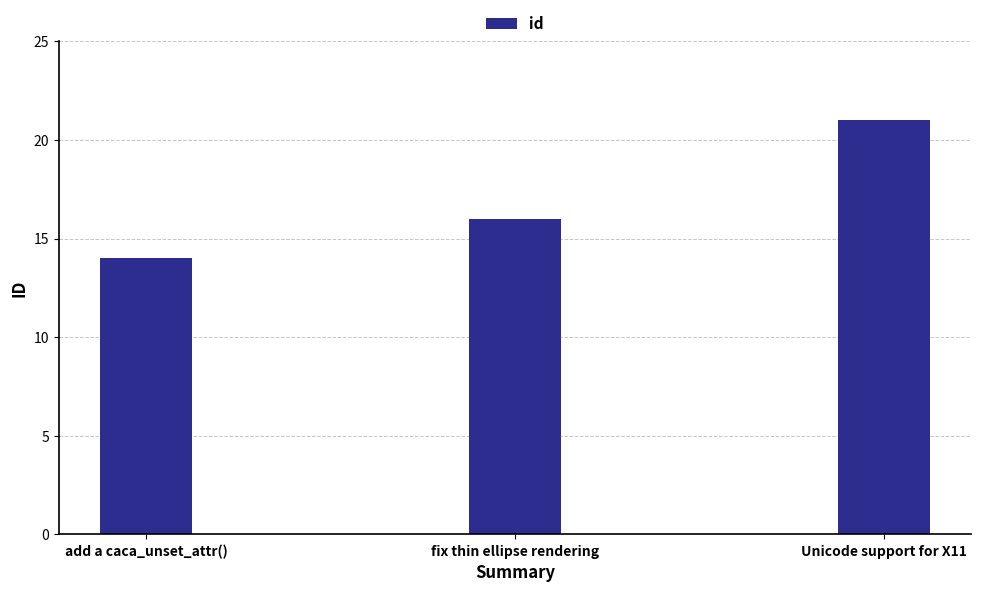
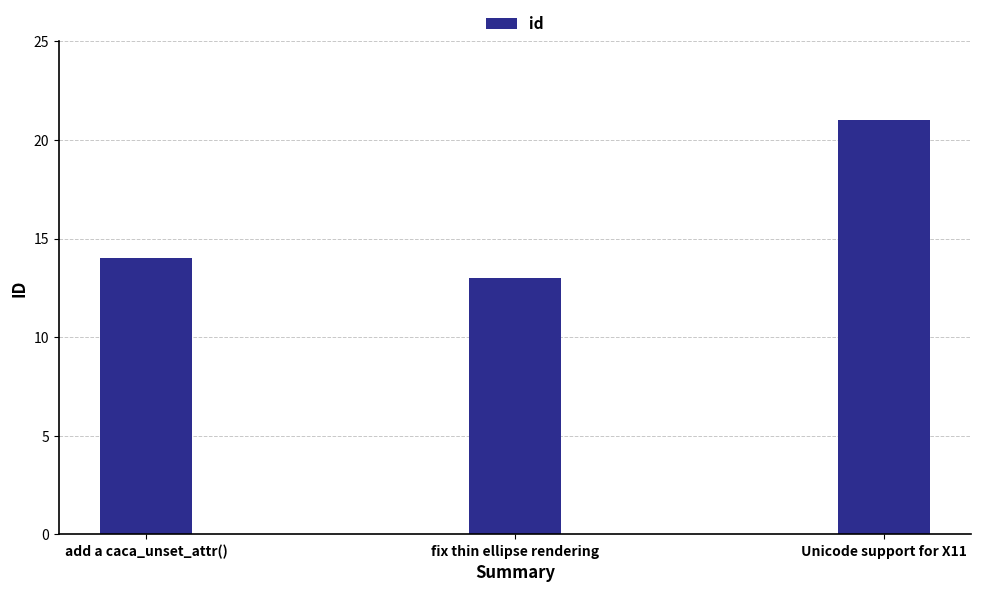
  {
    "add a caca_unset_attr()": 14,
-   "fix thin ellipse rendering": 16,
+   "fix thin ellipse rendering": 13,
    "Unicode support for X11": 21
  }
